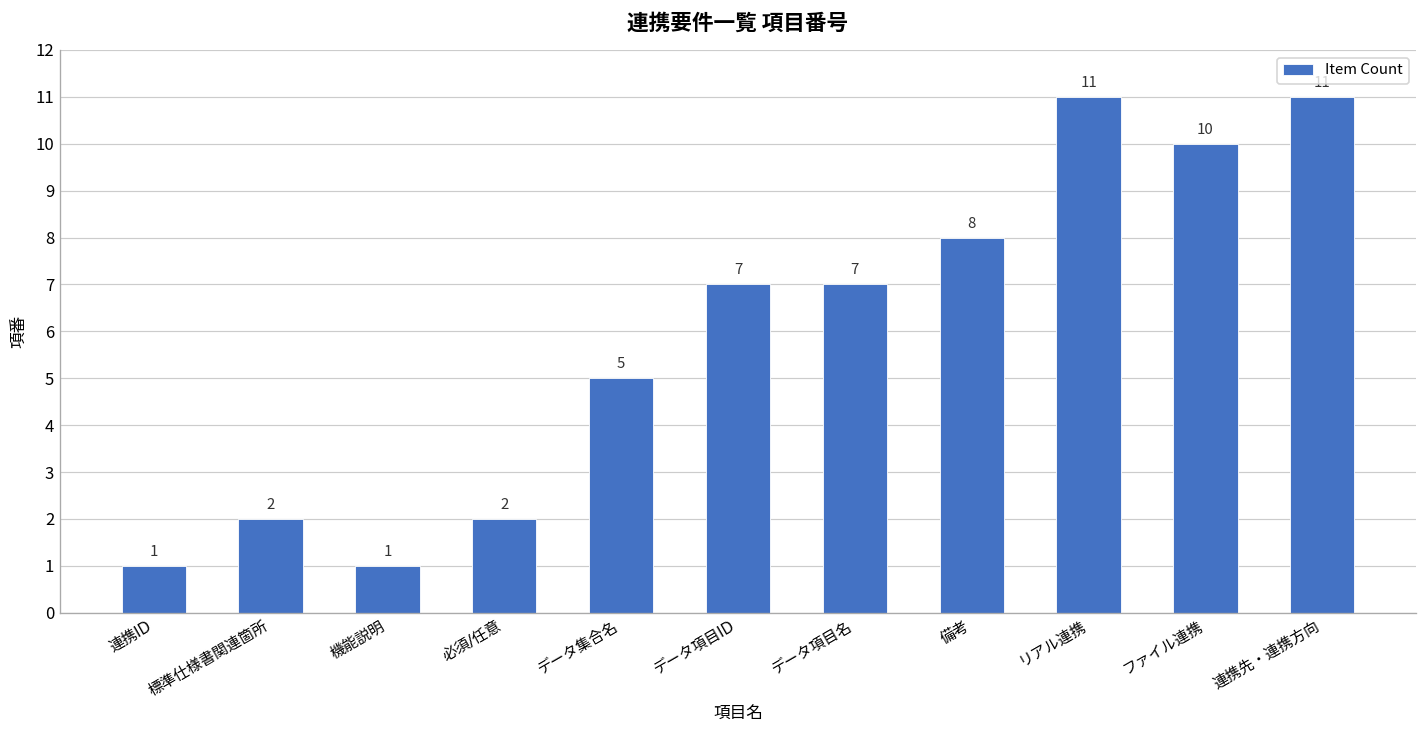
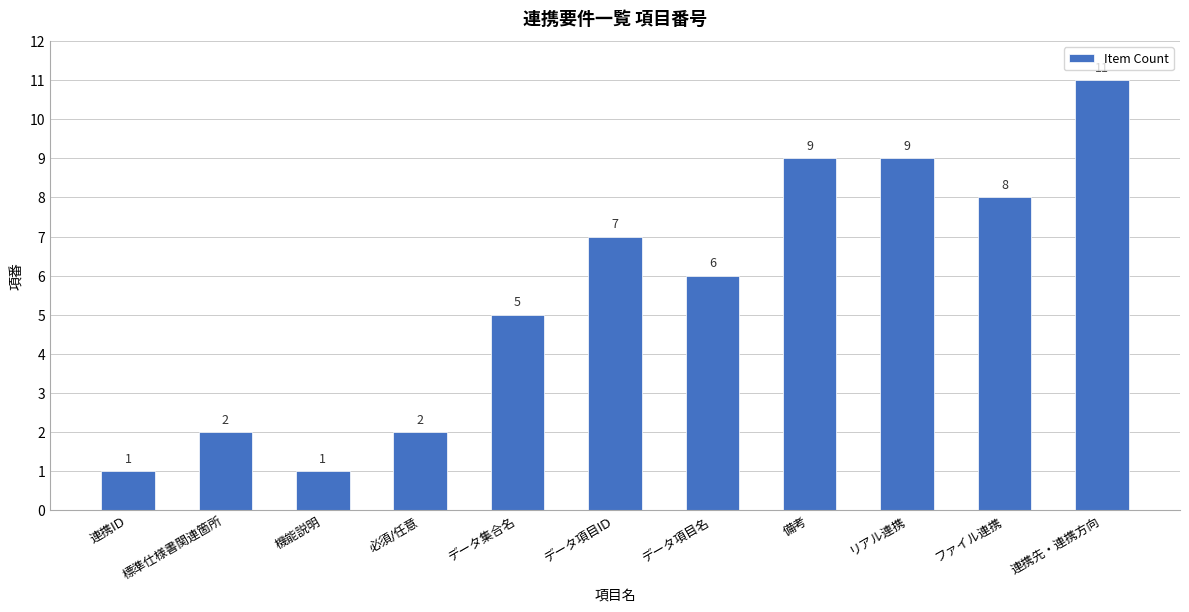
  {
    "連携ID": 1,
    "標準仕様書関連箇所": 2,
    "機能説明": 1,
    "必須/任意": 2,
    "データ集合名": 5,
    "データ項目ID": 7,
-   "データ項目名": 7,
-   "備考": 8,
-   "リアル連携": 11,
-   "ファイル連携": 10
+   "データ項目名": 6,
+   "備考": 9,
+   "リアル連携": 9,
+   "ファイル連携": 8
  }
